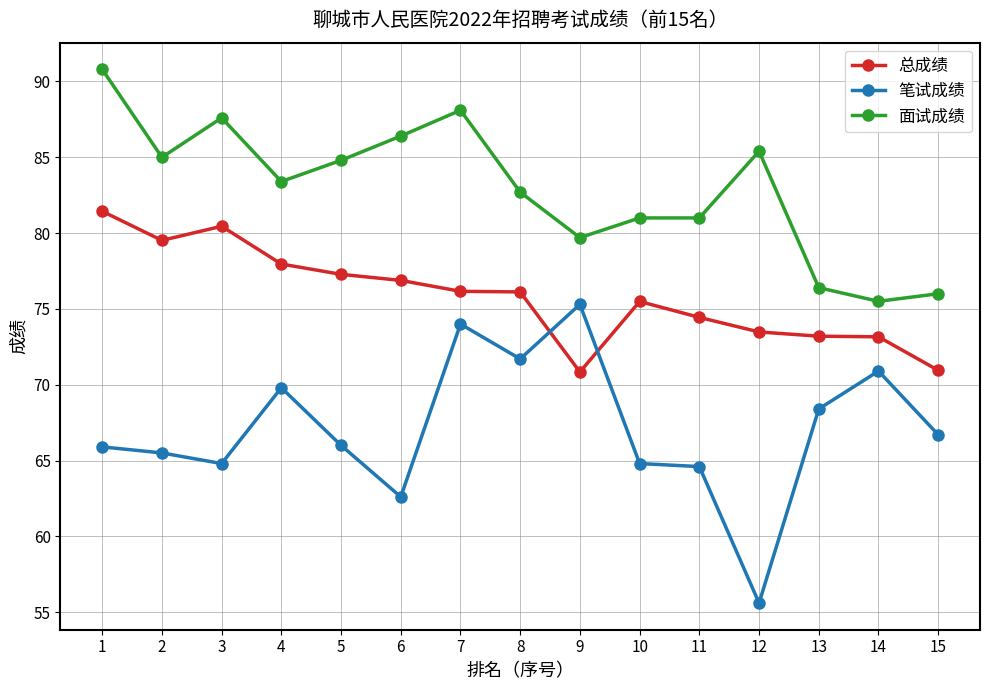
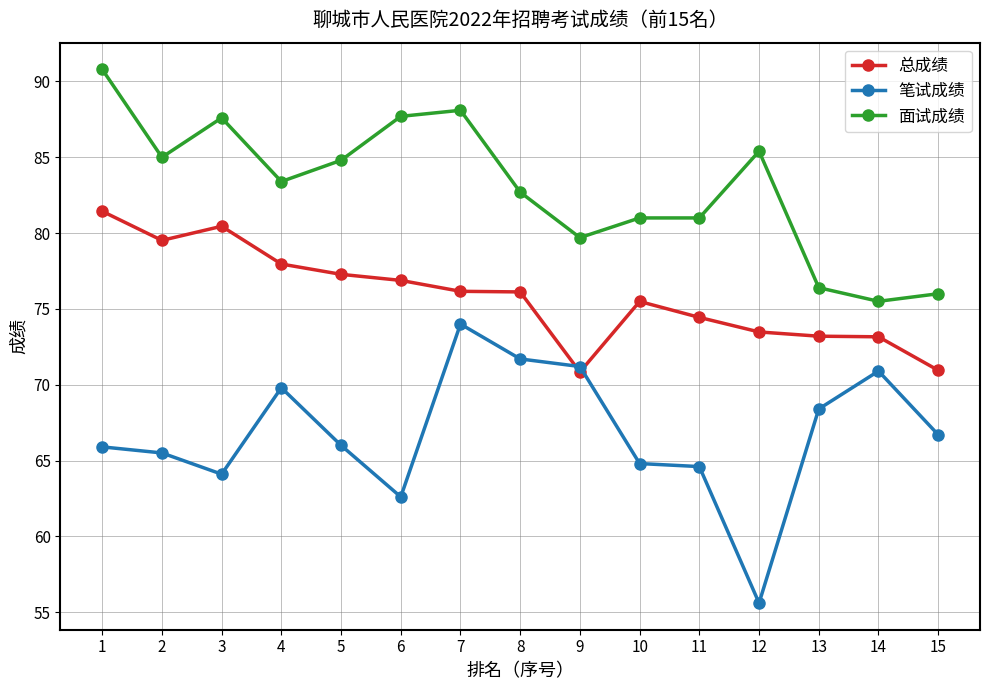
  {
    "总成绩": {
      "1": 81.4,
      "2": 79.5,
      "3": 80.5,
      "4": 78.0,
      "5": 77.3,
      "6": 76.9,
      "7": 76.2,
      "8": 76.1,
      "9": 70.8,
      "10": 75.5,
      "11": 74.4,
      "12": 73.5,
      "13": 73.2,
      "14": 73.2,
      "15": 71.0
    },
    "笔试成绩": {
      "1": 65.9,
      "2": 65.5,
-     "3": 64.8,
+     "3": 64.1,
      "4": 69.8,
      "5": 66.0,
      "6": 62.6,
      "7": 74.0,
      "8": 71.7,
-     "9": 75.3,
+     "9": 71.2,
      "10": 64.8,
      "11": 64.6,
      "12": 55.6,
      "13": 68.4,
      "14": 70.9,
      "15": 66.7
    },
    "面试成绩": {
      "1": 90.8,
      "2": 85.0,
      "3": 87.6,
      "4": 83.4,
      "5": 84.8,
-     "6": 86.4,
+     "6": 87.7,
      "7": 88.1,
      "8": 82.7,
      "9": 79.7,
      "10": 81.0,
      "11": 81.0,
      "12": 85.4,
      "13": 76.4,
      "14": 75.5,
      "15": 76.0
    }
  }
